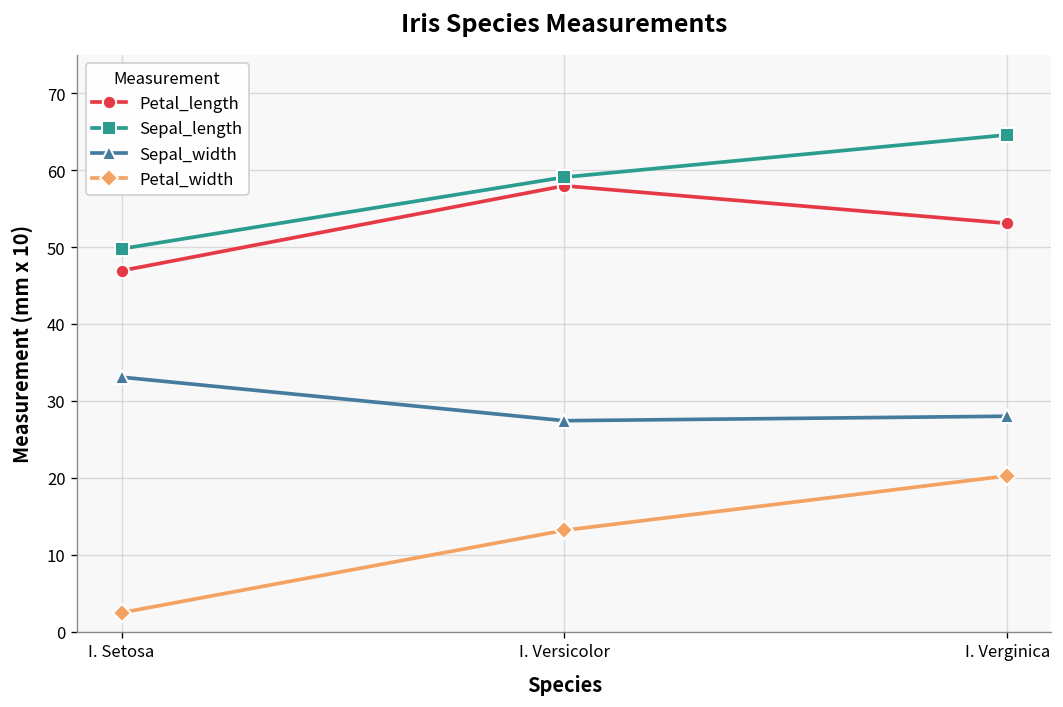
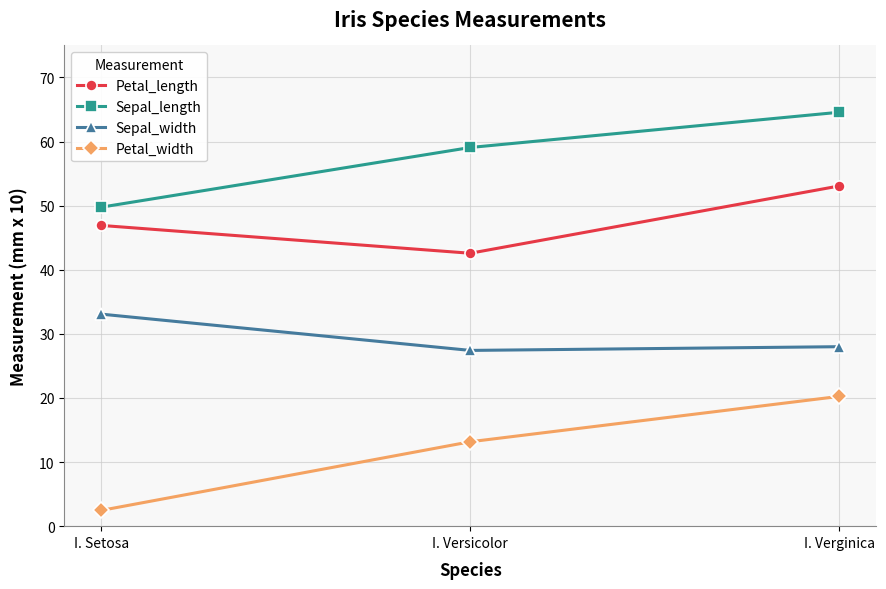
  {
    "Petal_length": {
      "I. Setosa": 47,
-     "I. Versicolor": 58,
+     "I. Versicolor": 43,
      "I. Verginica": 53
    },
    "Petal_width": {
      "I. Setosa": 2,
      "I. Versicolor": 13,
      "I. Verginica": 20
    }
  }
